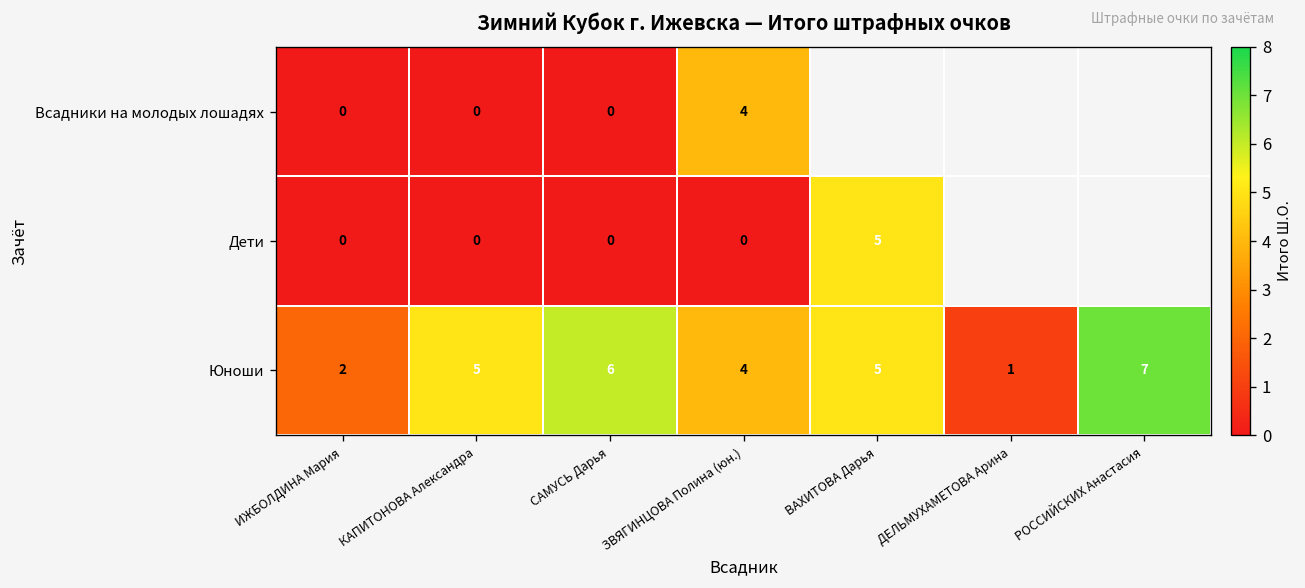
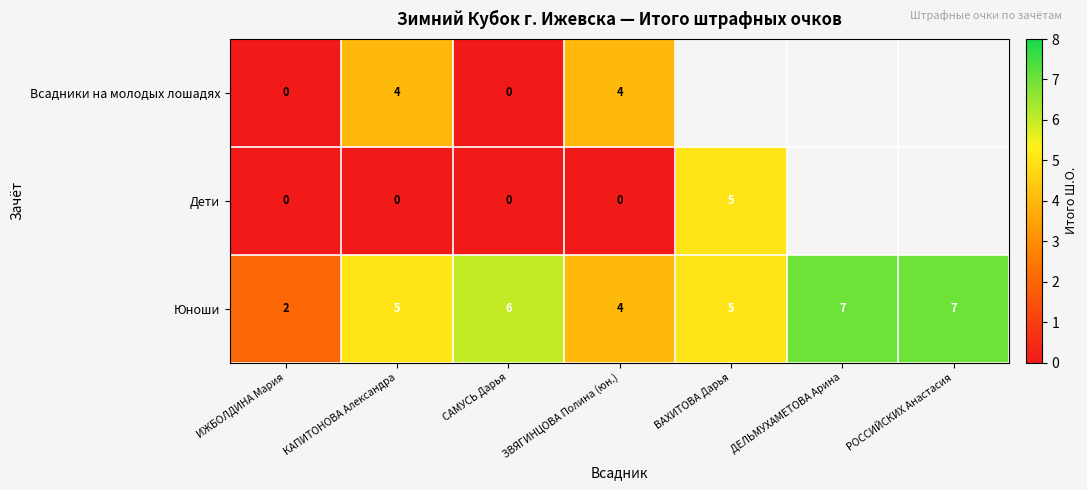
  {
    "Всадники на молодых лошадях": {
      "ИЖБОЛДИНА Мария": 0,
-     "КАПИТОНОВА Александра": 0,
+     "КАПИТОНОВА Александра": 4,
      "САМУСЬ Дарья": 0,
      "ЗВЯГИНЦОВА Полина (юн.)": 4
    },
    "Дети": {
      "ИЖБОЛДИНА Мария": 0,
      "КАПИТОНОВА Александра": 0,
      "САМУСЬ Дарья": 0,
      "ЗВЯГИНЦОВА Полина (юн.)": 0,
      "ВАХИТОВА Дарья": 5
    },
    "Юноши": {
      "ИЖБОЛДИНА Мария": 2,
      "КАПИТОНОВА Александра": 5,
      "САМУСЬ Дарья": 6,
      "ЗВЯГИНЦОВА Полина (юн.)": 4,
      "ВАХИТОВА Дарья": 5,
-     "ДЕЛЬМУХАМЕТОВА Арина": 1,
+     "ДЕЛЬМУХАМЕТОВА Арина": 7,
      "РОССИЙСКИХ Анастасия": 7
    }
  }
